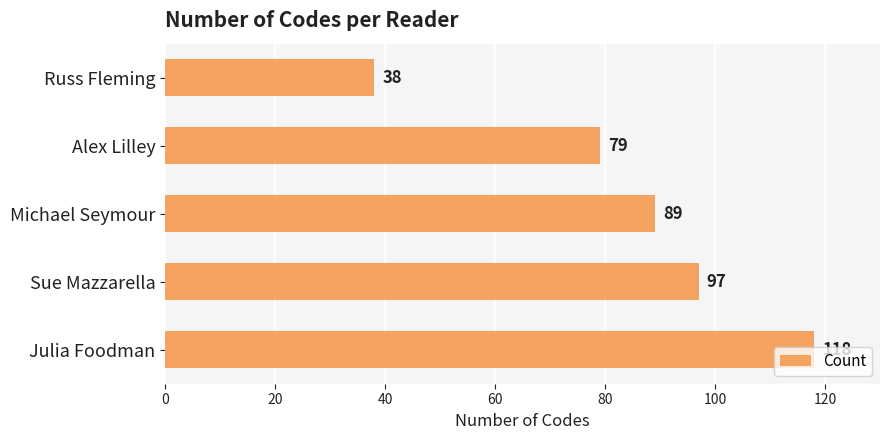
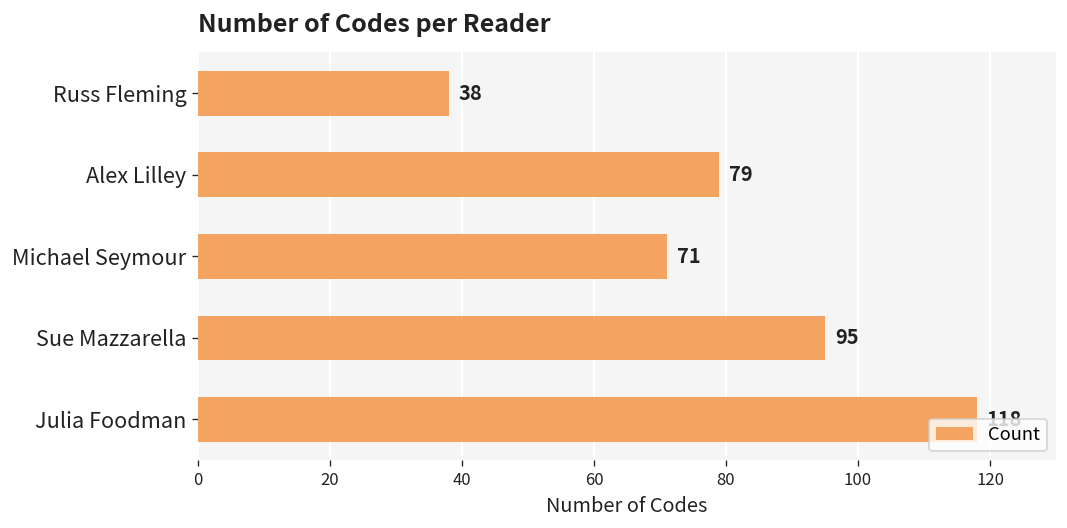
  {
    "Russ Fleming": 38,
    "Alex Lilley": 79,
-   "Michael Seymour": 89,
-   "Sue Mazzarella": 97
+   "Michael Seymour": 71,
+   "Sue Mazzarella": 95
  }
